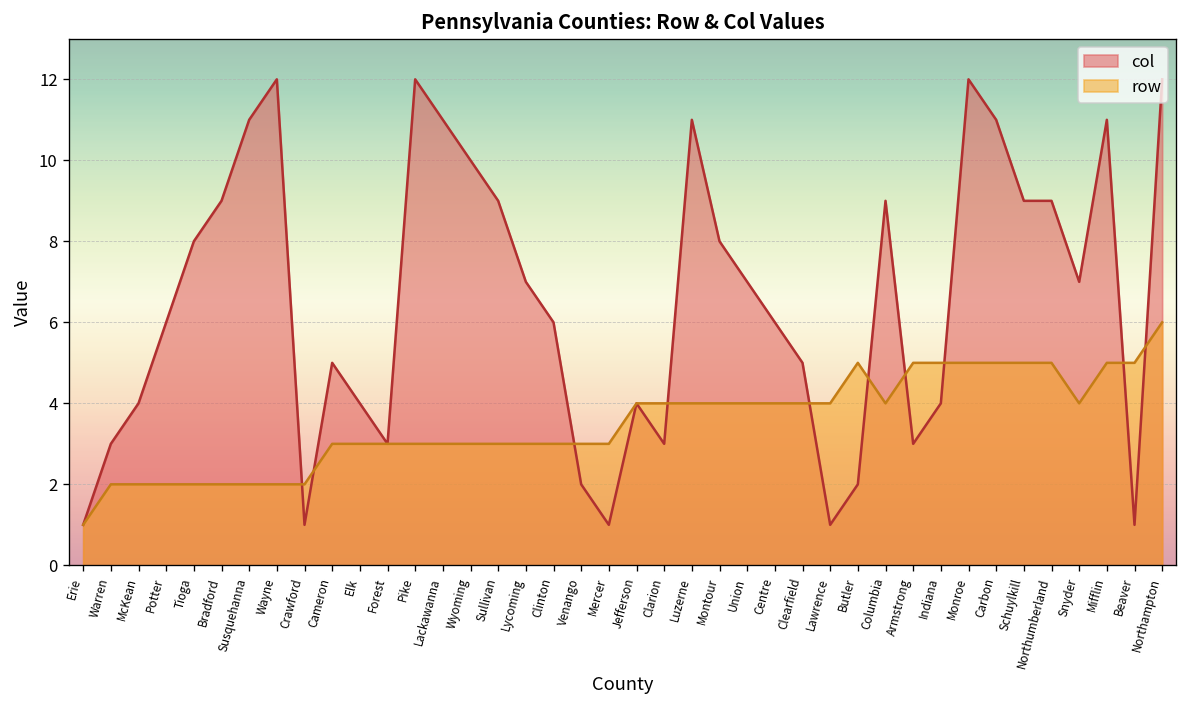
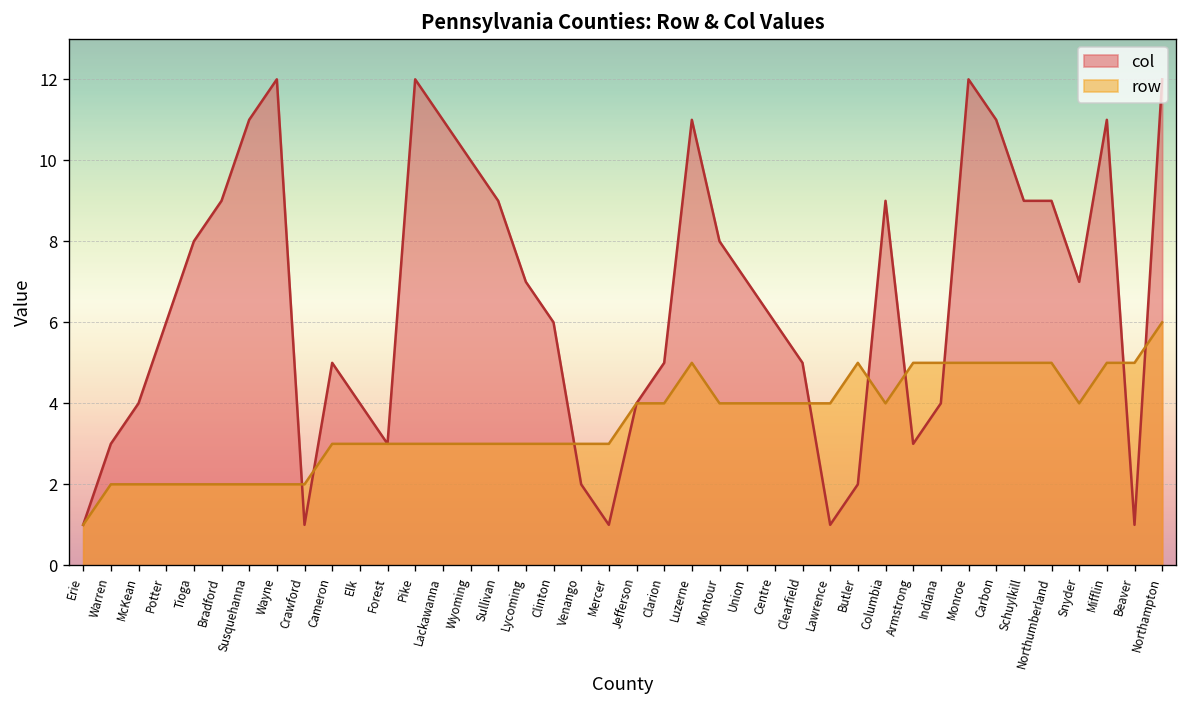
  {
    "col": {
      "Warren": 3,
      "McKean": 4,
      "Potter": 6,
      "Tioga": 8,
      "Bradford": 9,
      "Susquehanna": 11,
      "Wayne": 12,
      "Crawford": 1,
      "Cameron": 5,
      "Elk": 4,
      "Pike": 12,
      "Lackawanna": 11,
      "Wyoming": 10,
      "Sullivan": 9,
      "Lycoming": 7,
      "Clinton": 6,
      "Venango": 2,
      "Mercer": 1,
-     "Clarion": 3,
+     "Clarion": 5,
      "Luzerne": 11,
      "Montour": 8,
      "Union": 7,
      "Centre": 6,
      "Clearfield": 5,
      "Lawrence": 1,
      "Butler": 2,
      "Columbia": 9,
      "Armstrong": 3,
      "Indiana": 4,
      "Monroe": 12,
      "Carbon": 11,
      "Schuylkill": 9,
      "Northumberland": 9,
      "Snyder": 7,
      "Mifflin": 11,
      "Beaver": 1
    },
    "row": {
      "Warren": 2,
      "McKean": 2,
      "Potter": 2,
      "Tioga": 2,
      "Bradford": 2,
      "Susquehanna": 2,
      "Wayne": 2,
      "Crawford": 2,
      "Cameron": 3,
      "Elk": 3,
      "Pike": 3,
      "Lackawanna": 3,
      "Wyoming": 3,
      "Sullivan": 3,
      "Lycoming": 3,
      "Clinton": 3,
      "Venango": 3,
      "Mercer": 3,
      "Clarion": 4,
-     "Luzerne": 4,
+     "Luzerne": 5,
      "Montour": 4,
      "Union": 4,
      "Centre": 4,
      "Clearfield": 4,
      "Lawrence": 4,
      "Butler": 5,
      "Columbia": 4,
      "Armstrong": 5,
      "Indiana": 5,
      "Monroe": 5,
      "Carbon": 5,
      "Schuylkill": 5,
      "Northumberland": 5,
      "Snyder": 4,
      "Mifflin": 5,
      "Beaver": 5,
      "Northampton": 6
    }
  }
